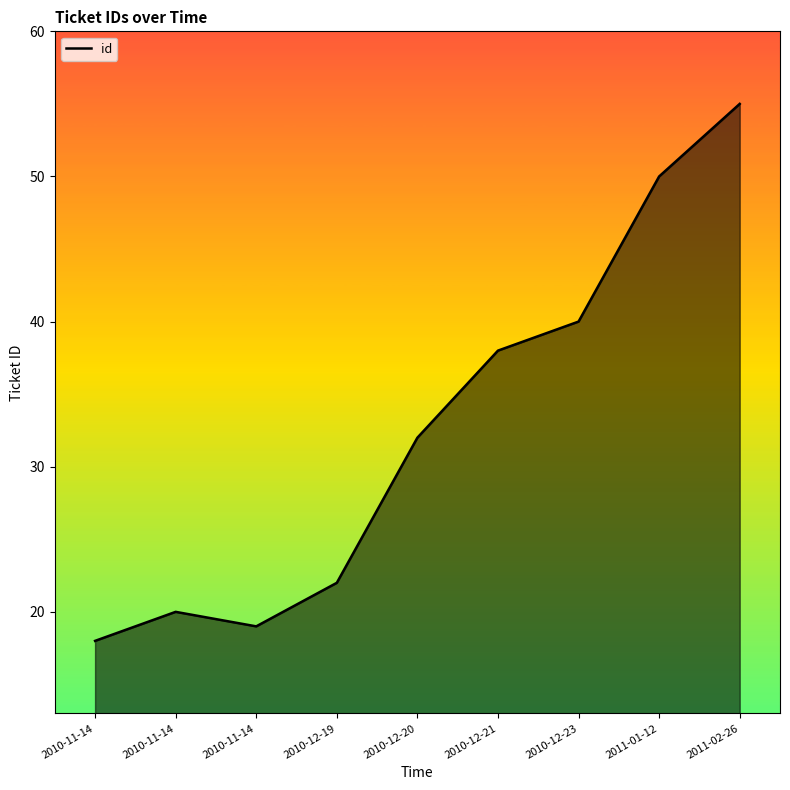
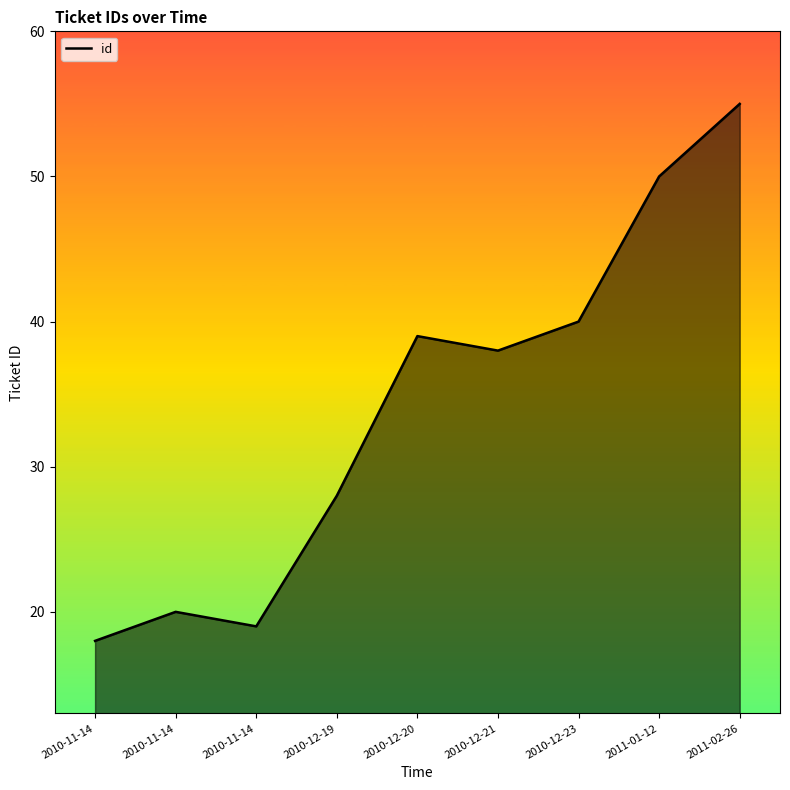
  {
-   "2010-12-19": 22,
-   "2010-12-20": 32,
+   "2010-12-19": 28,
+   "2010-12-20": 39,
    "2010-12-21": 38,
    "2010-12-23": 40,
    "2011-01-12": 50,
    "2011-02-26": 55
  }
